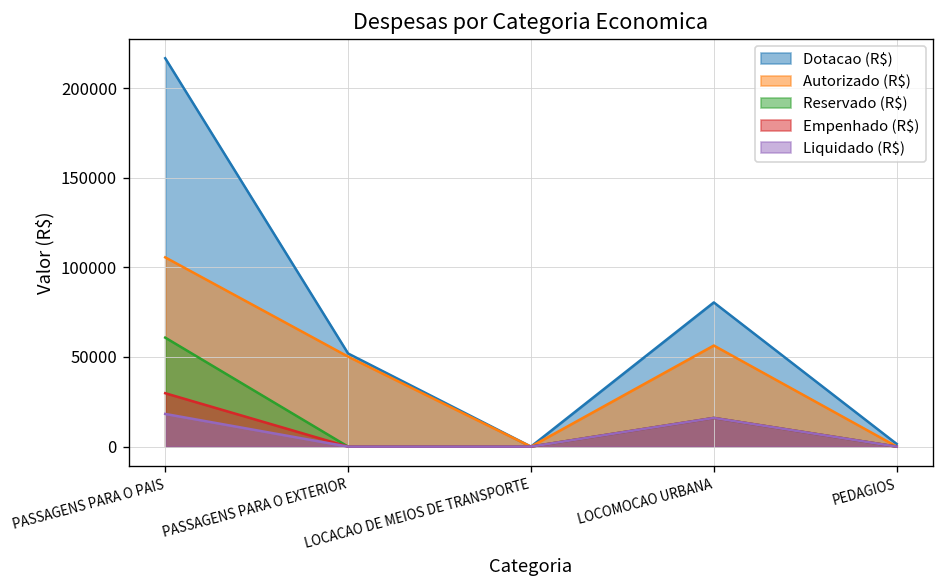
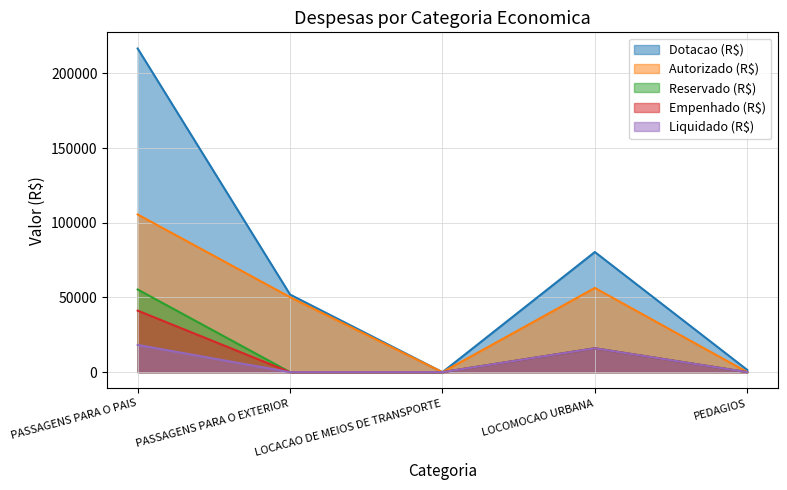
  {
    "Dotacao (R$)": {
      "PASSAGENS PARA O PAIS": 217000,
      "PASSAGENS PARA O EXTERIOR": 52000,
      "LOCOMOCAO URBANA": 80000
    },
    "Autorizado (R$)": {
      "PASSAGENS PARA O PAIS": 106000,
      "PASSAGENS PARA O EXTERIOR": 50000,
      "LOCOMOCAO URBANA": 56000
    },
    "Reservado (R$)": {
-     "PASSAGENS PARA O PAIS": 61000
+     "PASSAGENS PARA O PAIS": 55000
    },
    "Empenhado (R$)": {
-     "PASSAGENS PARA O PAIS": 30000
+     "PASSAGENS PARA O PAIS": 41000
    },
    "Liquidado (R$)": {
      "PASSAGENS PARA O PAIS": 18000
    }
  }
